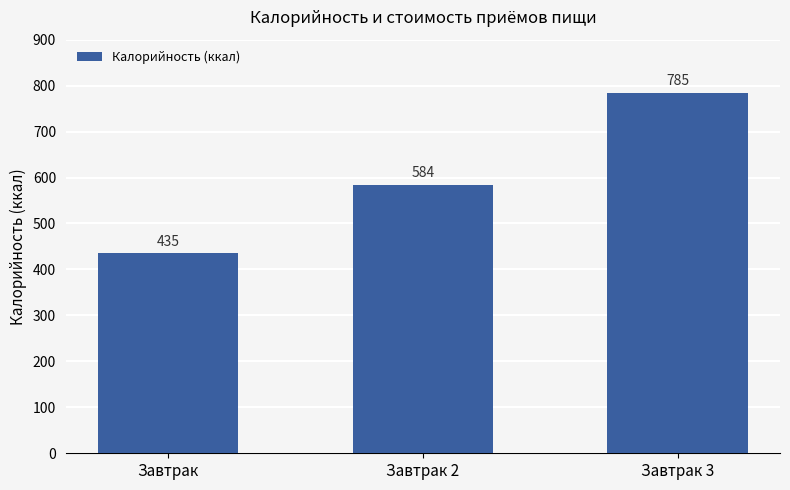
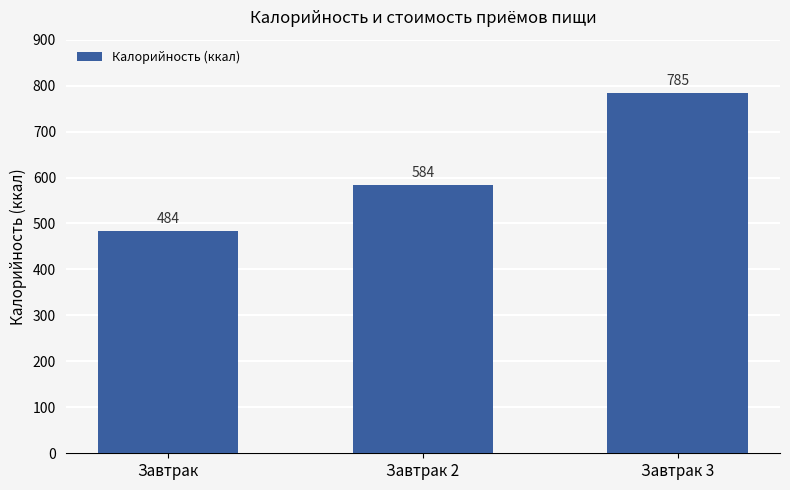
  {
-   "Завтрак": 435,
+   "Завтрак": 484,
    "Завтрак 2": 584,
    "Завтрак 3": 785
  }
